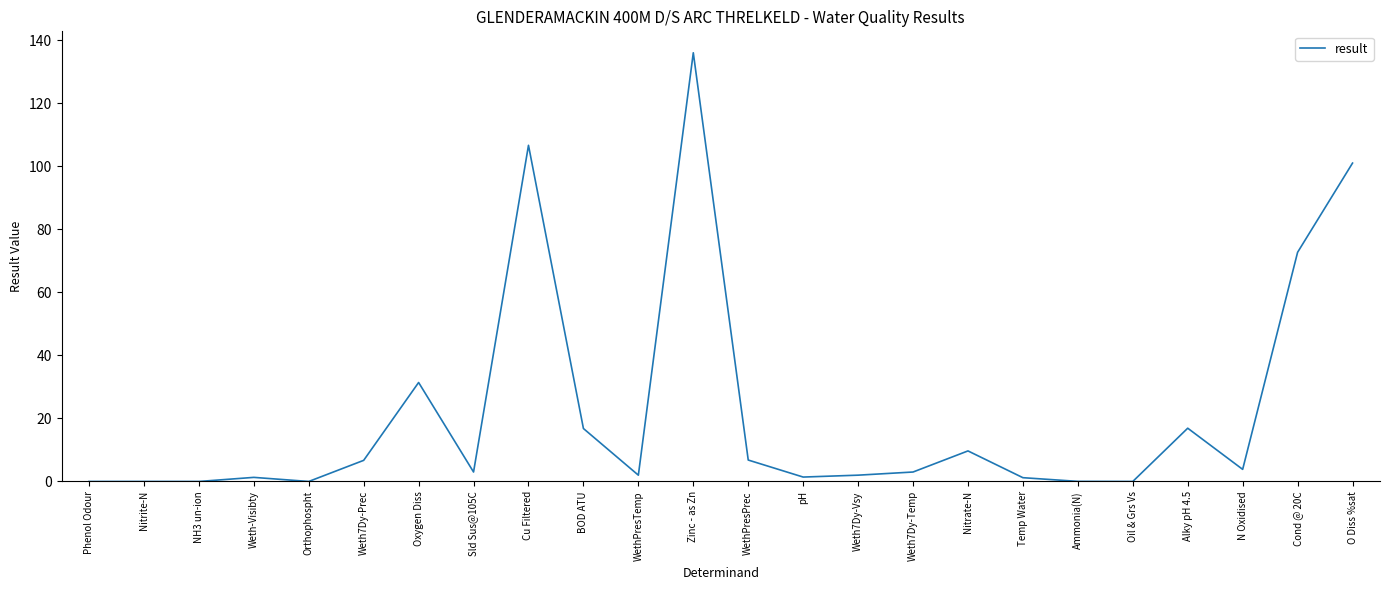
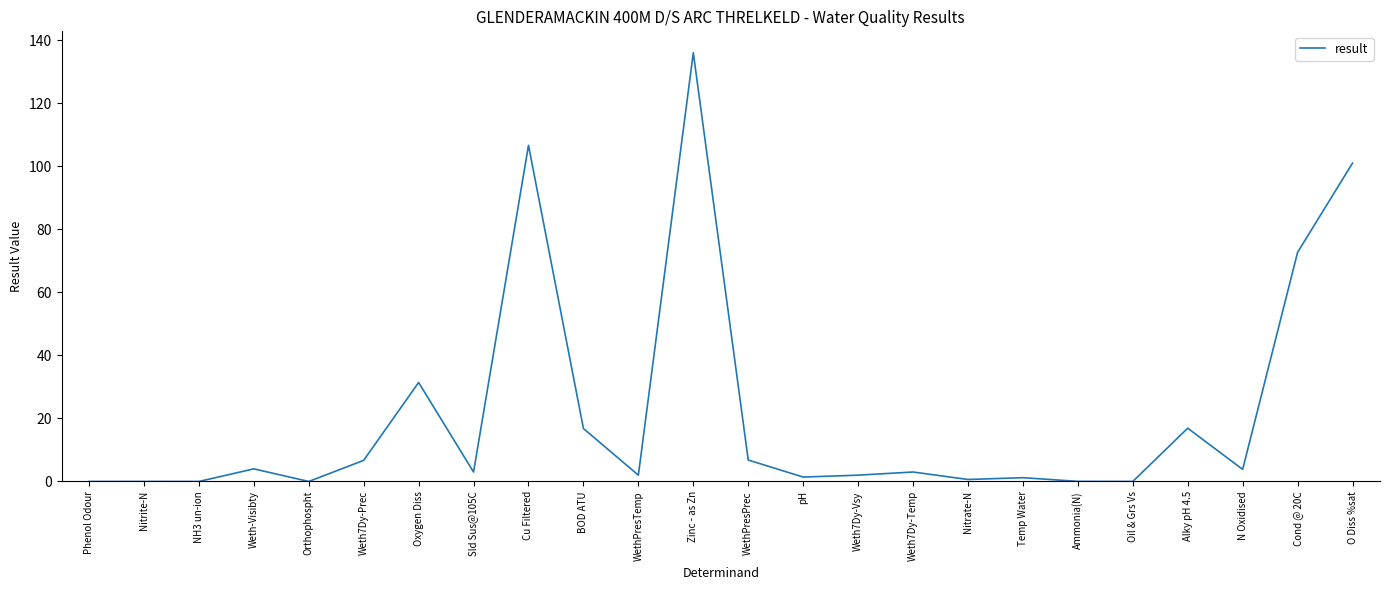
  {
    "Phenol Odour": 0,
    "Nitrite-N": 0,
    "NH3 un-ion": 0,
-   "Weth-Visibty": 1,
+   "Weth-Visibty": 4,
    "Orthophospht": 0,
    "Weth7Dy-Prec": 7,
    "Oxygen Diss": 31,
    "Sld Sus@105C": 3,
    "Cu Filtered": 107,
    "BOD ATU": 17,
    "WethPresTemp": 2,
    "Zinc - as Zn": 136,
    "WethPresPrec": 7,
    "pH": 1,
    "Weth7Dy-Vsy": 2,
    "Weth7Dy-Temp": 3,
-   "Nitrate-N": 10,
+   "Nitrate-N": 1,
    "Temp Water": 1,
    "Ammonia(N)": 0,
    "Oil & Grs Vs": 0,
    "Alky pH 4.5": 17,
    "N Oxidised": 4,
    "Cond @ 20C": 73,
    "O Diss %sat": 101
  }
